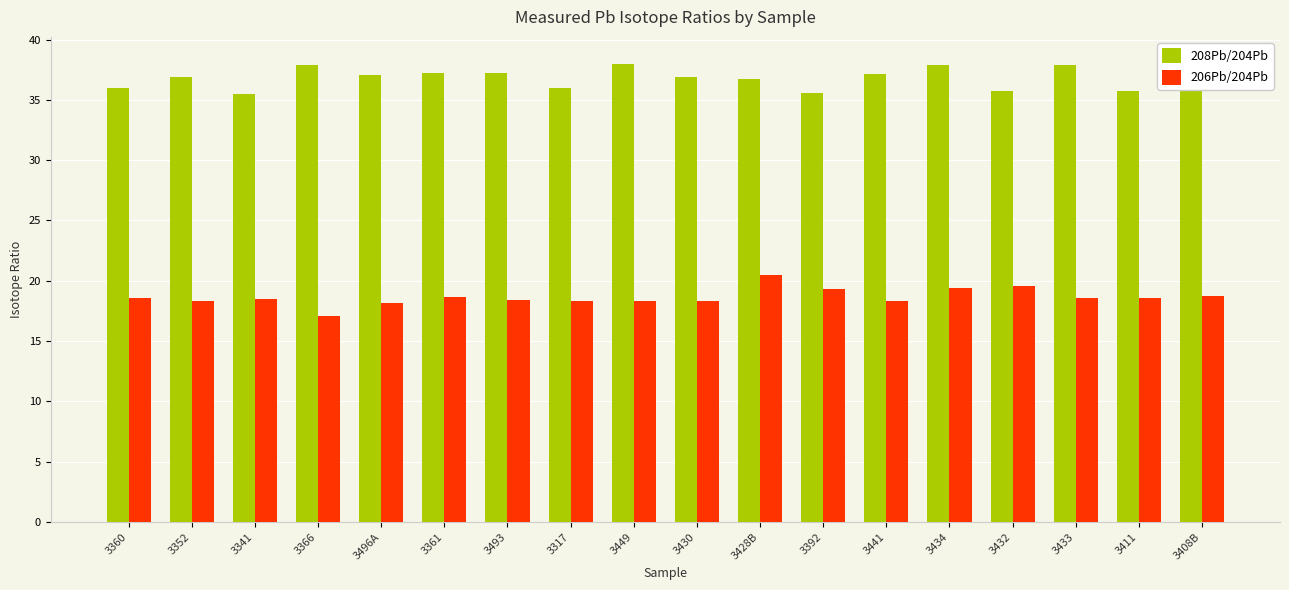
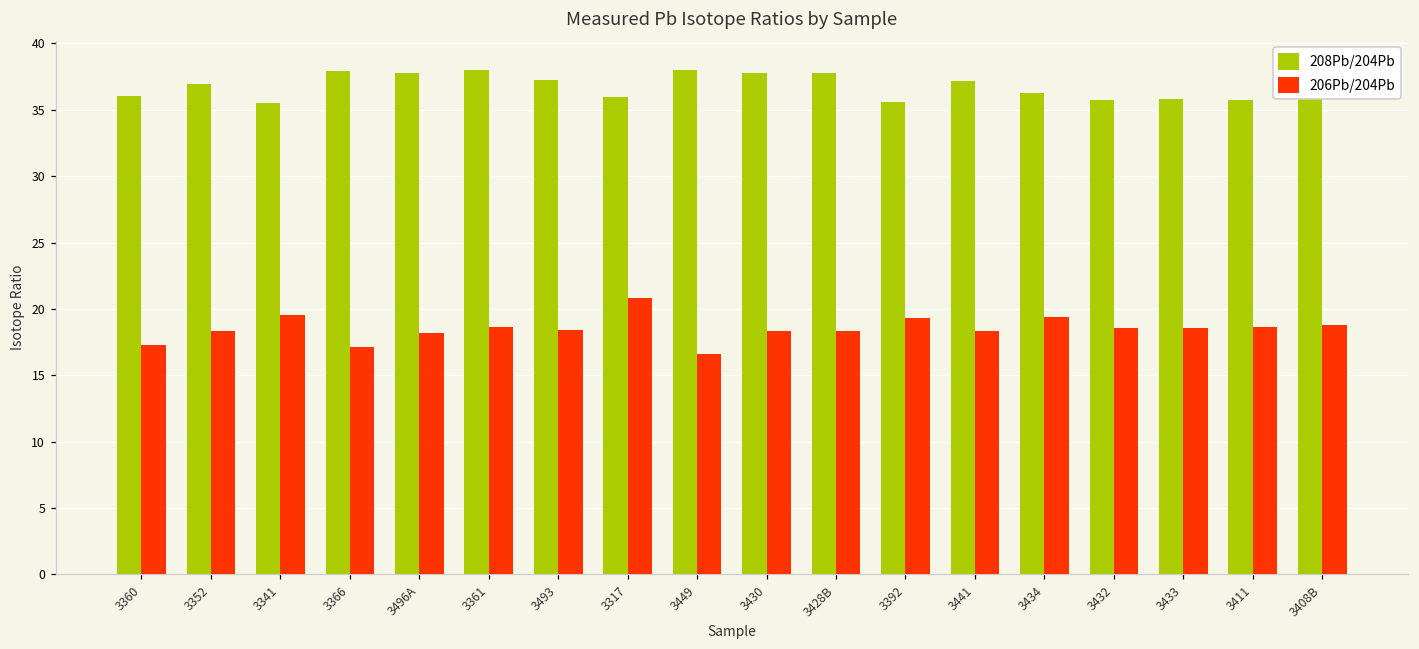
  {
    "208Pb/204Pb": {
      "3360": 36.0,
      "3352": 36.9,
      "3341": 35.5,
      "3366": 37.9,
-     "3496A": 37.1,
-     "3361": 37.2,
+     "3496A": 37.7,
+     "3361": 38.0,
      "3493": 37.2,
      "3317": 36.0,
      "3449": 38.0,
-     "3430": 36.9,
-     "3428B": 36.8,
+     "3430": 37.8,
+     "3428B": 37.8,
      "3392": 35.6,
      "3441": 37.2,
-     "3434": 37.9,
+     "3434": 36.3,
      "3432": 35.8,
-     "3433": 37.9,
+     "3433": 35.8,
      "3411": 35.8
    },
    "206Pb/204Pb": {
-     "3360": 18.6,
+     "3360": 17.3,
      "3352": 18.3,
-     "3341": 18.5,
+     "3341": 19.5,
      "3366": 17.1,
      "3496A": 18.2,
      "3361": 18.7,
      "3493": 18.4,
-     "3317": 18.3,
-     "3449": 18.3,
+     "3317": 20.8,
+     "3449": 16.6,
      "3430": 18.3,
-     "3428B": 20.5,
+     "3428B": 18.3,
      "3392": 19.3,
      "3441": 18.4,
      "3434": 19.4,
-     "3432": 19.6,
+     "3432": 18.6,
      "3433": 18.6,
      "3411": 18.6,
      "3408B": 18.8
    }
  }
